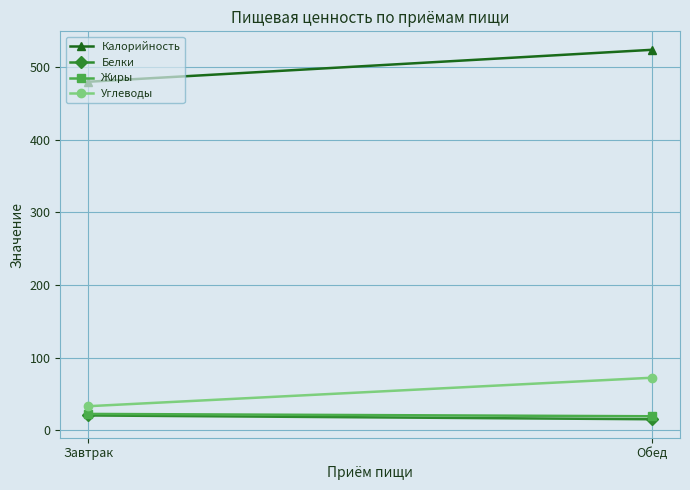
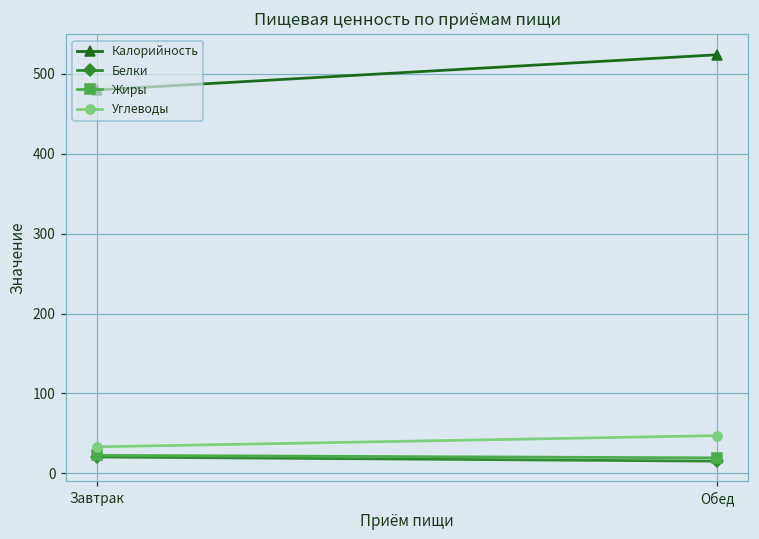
  {
    "Углеводы": {
      "Завтрак": 30,
-     "Обед": 70
+     "Обед": 50
    }
  }
